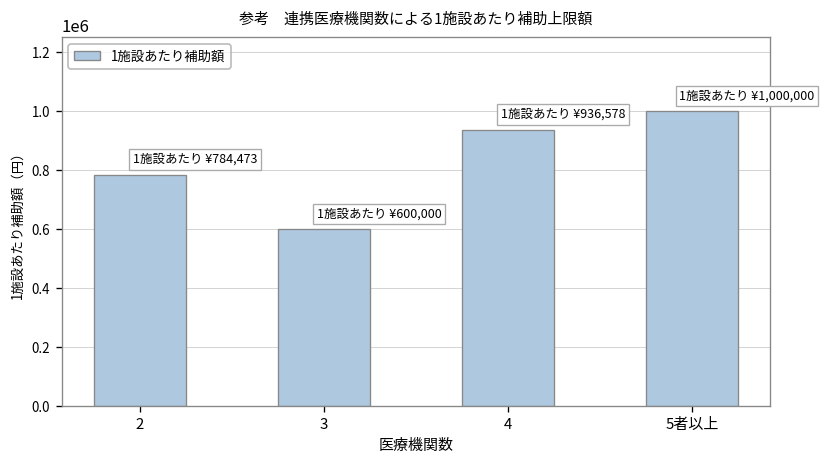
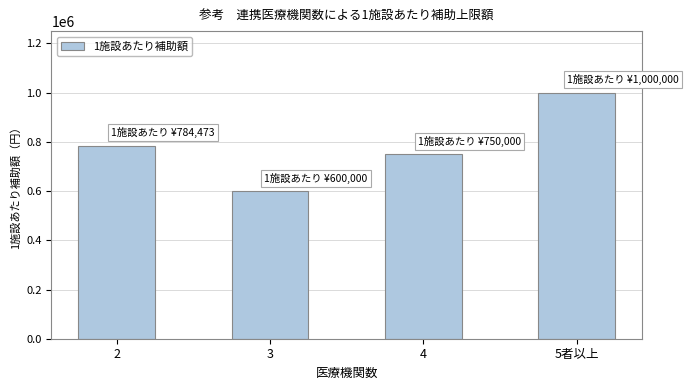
  {
-   "4": "¥936,578"
+   "4": "¥750,000"
  }
